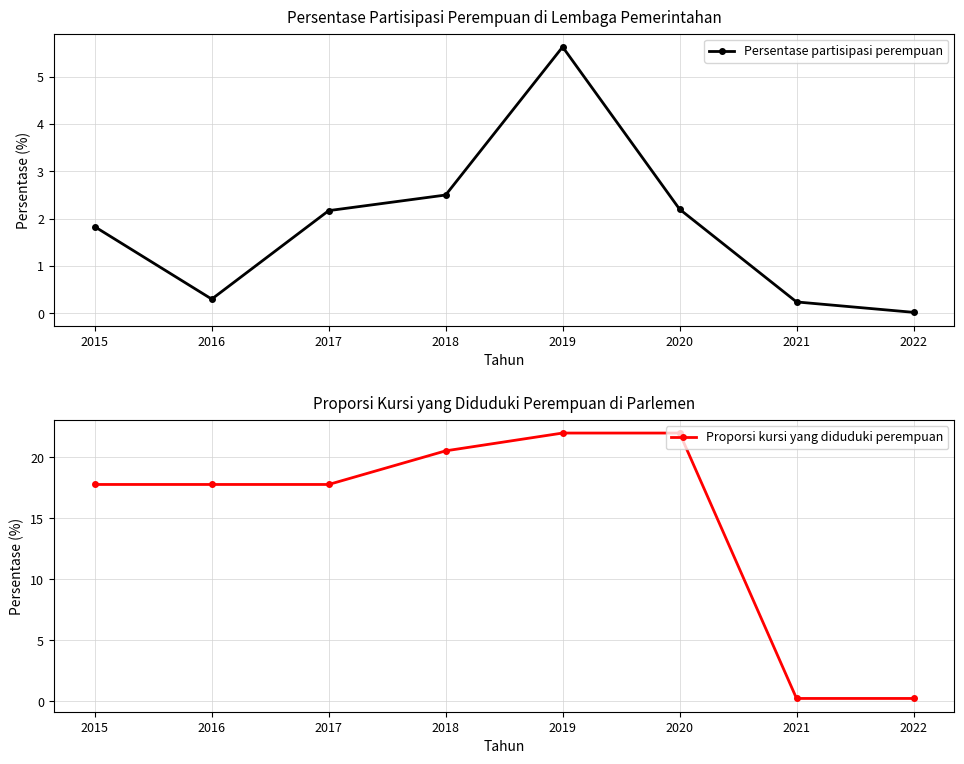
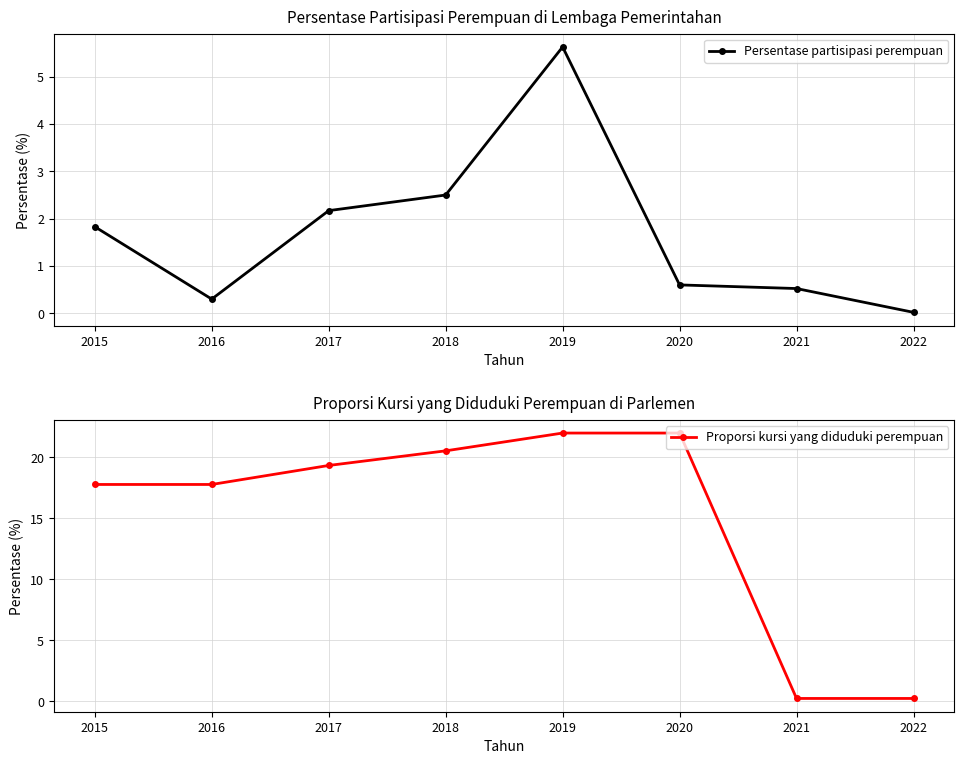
  {
    "Persentase Partisipasi Perempuan di Lembaga Pemerintahan": {
      "2015": 1.8,
      "2016": 0.3,
      "2017": 2.2,
      "2018": 2.5,
      "2019": 5.6,
-     "2020": 2.2,
-     "2021": 0.2,
+     "2020": 0.6,
+     "2021": 0.5,
      "2022": 0.0
    },
    "Proporsi Kursi yang Diduduki Perempuan di Parlemen": {
      "2015": 17.8,
      "2016": 17.8,
-     "2017": 17.8,
+     "2017": 19.3,
      "2018": 20.5,
      "2019": 22.0,
      "2021": 0.2,
      "2022": 0.2
    }
  }
